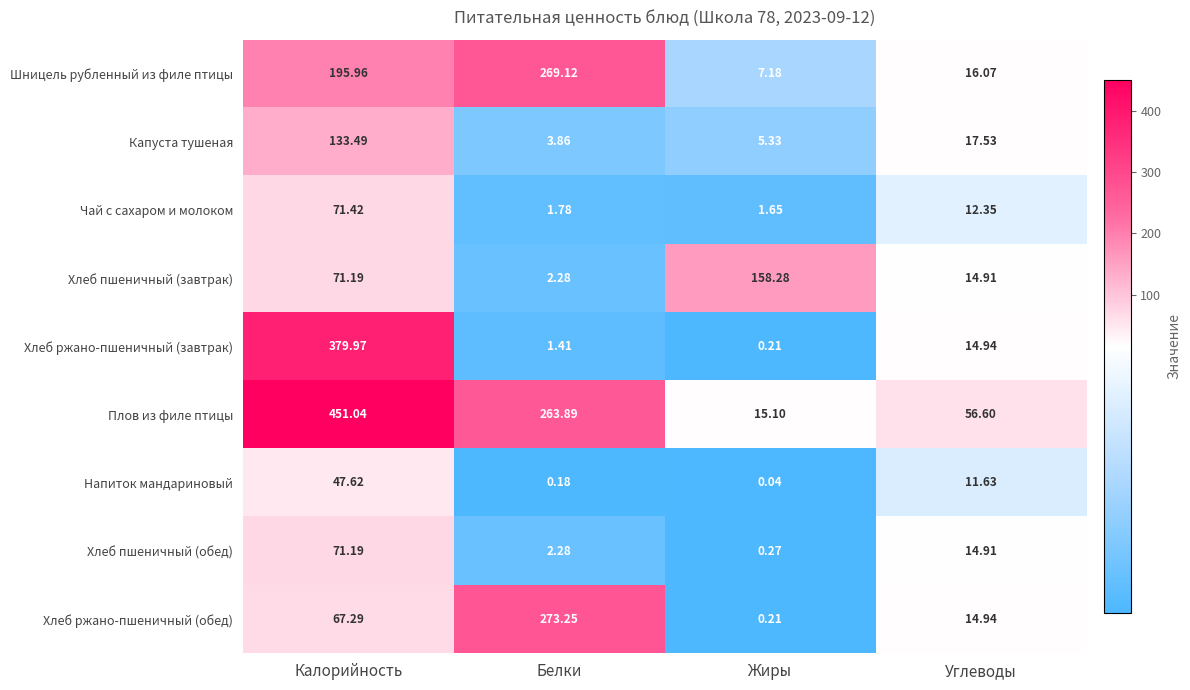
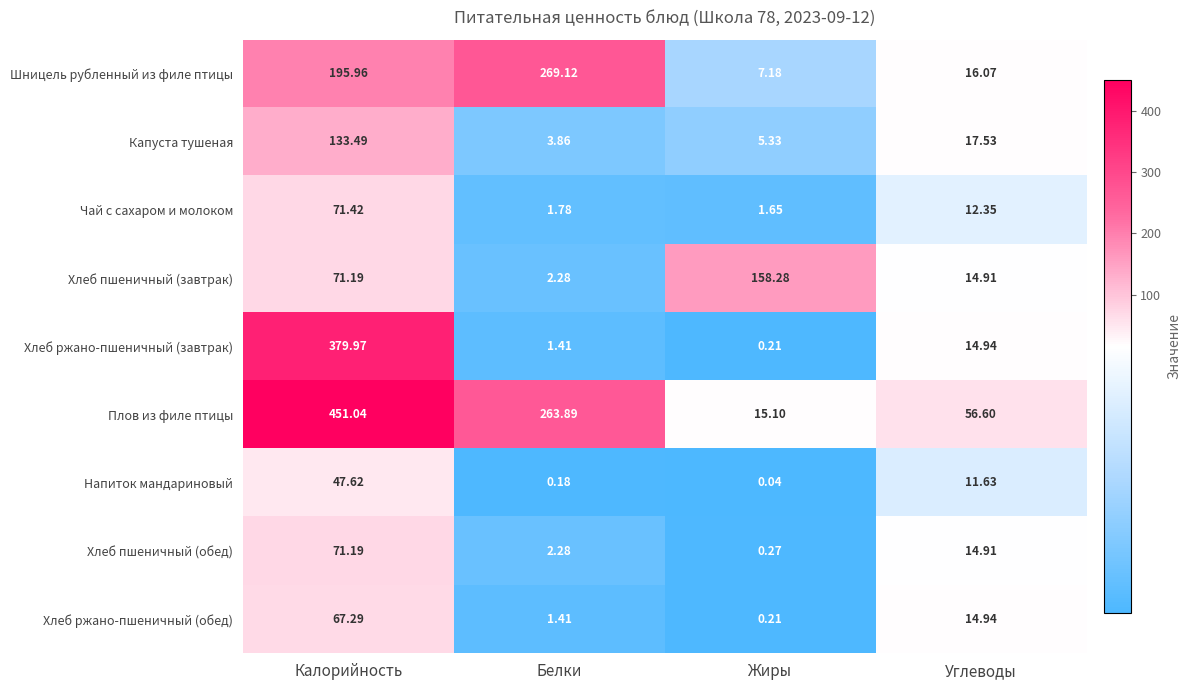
  {
    "Шницель рубленный из филе птицы": {
      "Калорийность": 195.96,
      "Белки": 269.12,
      "Жиры": 7.18,
      "Углеводы": 16.07
    },
    "Капуста тушеная": {
      "Калорийность": 133.49,
      "Белки": 3.86,
      "Жиры": 5.33,
      "Углеводы": 17.53
    },
    "Чай с сахаром и молоком": {
      "Калорийность": 71.42,
      "Белки": 1.78,
      "Жиры": 1.65,
      "Углеводы": 12.35
    },
    "Хлеб пшеничный (завтрак)": {
      "Калорийность": 71.19,
      "Белки": 2.28,
      "Жиры": 158.28,
      "Углеводы": 14.91
    },
    "Хлеб ржано-пшеничный (завтрак)": {
      "Калорийность": 379.97,
      "Белки": 1.41,
      "Жиры": 0.21,
      "Углеводы": 14.94
    },
    "Плов из филе птицы": {
      "Калорийность": 451.04,
      "Белки": 263.89,
      "Жиры": 15.10,
      "Углеводы": 56.60
    },
    "Напиток мандариновый": {
      "Калорийность": 47.62,
      "Белки": 0.18,
      "Жиры": 0.04,
      "Углеводы": 11.63
    },
    "Хлеб пшеничный (обед)": {
      "Калорийность": 71.19,
      "Белки": 2.28,
      "Жиры": 0.27,
      "Углеводы": 14.91
    },
    "Хлеб ржано-пшеничный (обед)": {
      "Калорийность": 67.29,
-     "Белки": 273.25,
+     "Белки": 1.41,
      "Жиры": 0.21,
      "Углеводы": 14.94
    }
  }
